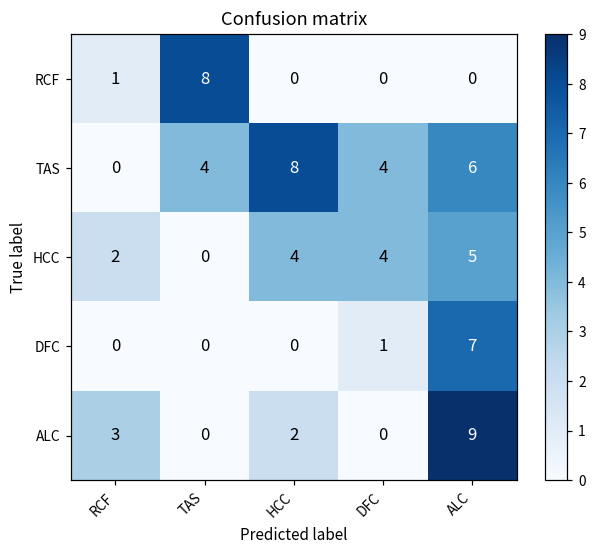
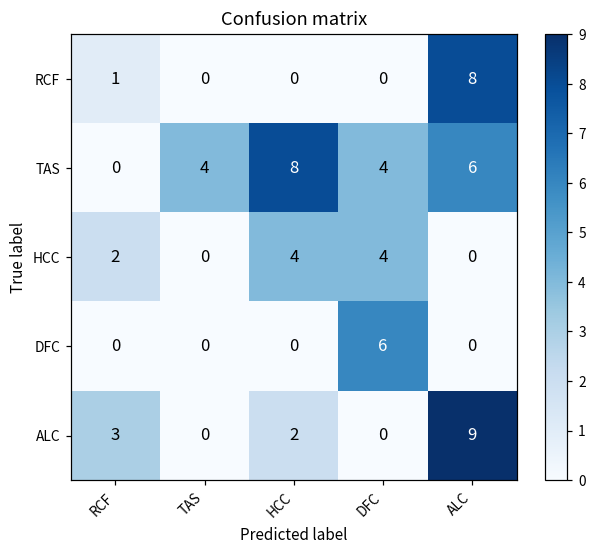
  {
    "RCF": {
      "RCF": 1,
-     "TAS": 8,
+     "TAS": 0,
      "HCC": 0,
      "DFC": 0,
-     "ALC": 0
+     "ALC": 8
    },
    "TAS": {
      "RCF": 0,
      "TAS": 4,
      "HCC": 8,
      "DFC": 4,
      "ALC": 6
    },
    "HCC": {
      "RCF": 2,
      "TAS": 0,
      "HCC": 4,
      "DFC": 4,
-     "ALC": 5
+     "ALC": 0
    },
    "DFC": {
      "RCF": 0,
      "TAS": 0,
      "HCC": 0,
-     "DFC": 1,
-     "ALC": 7
+     "DFC": 6,
+     "ALC": 0
    },
    "ALC": {
      "RCF": 3,
      "TAS": 0,
      "HCC": 2,
      "DFC": 0,
      "ALC": 9
    }
  }
